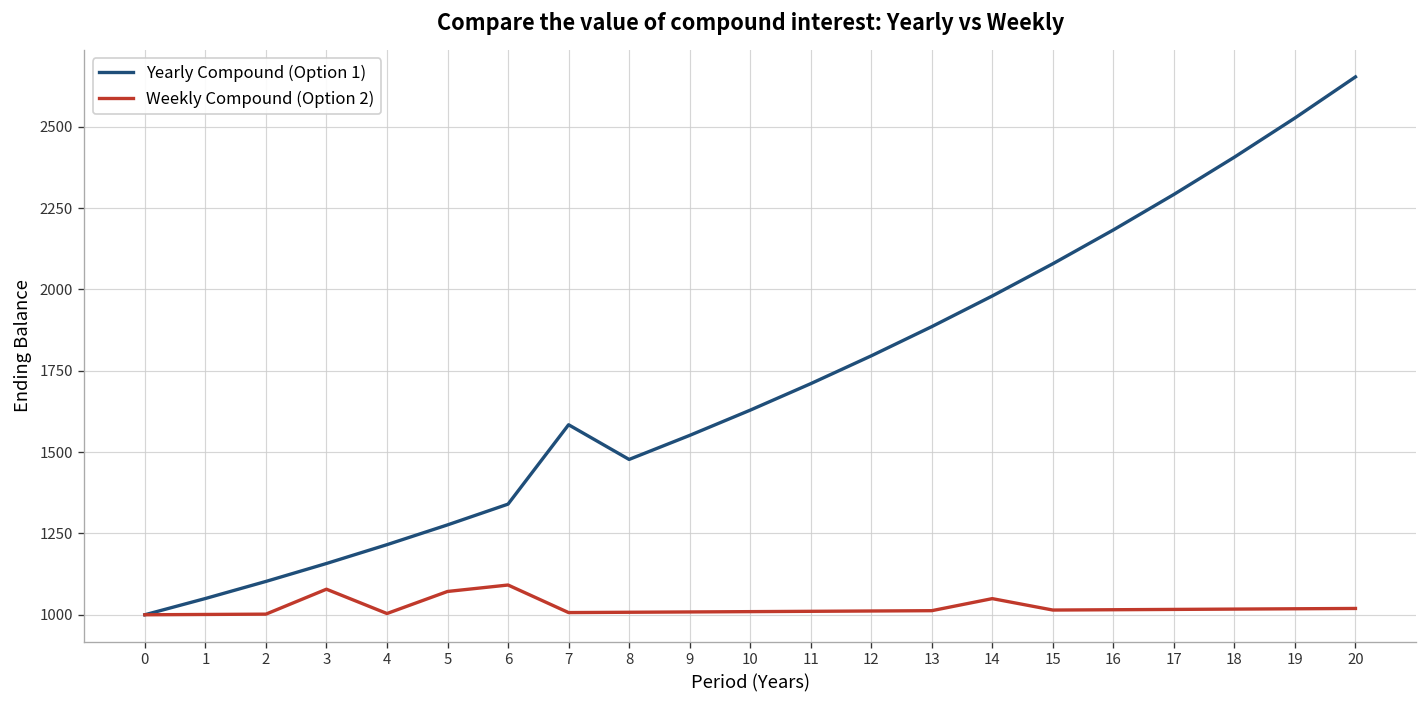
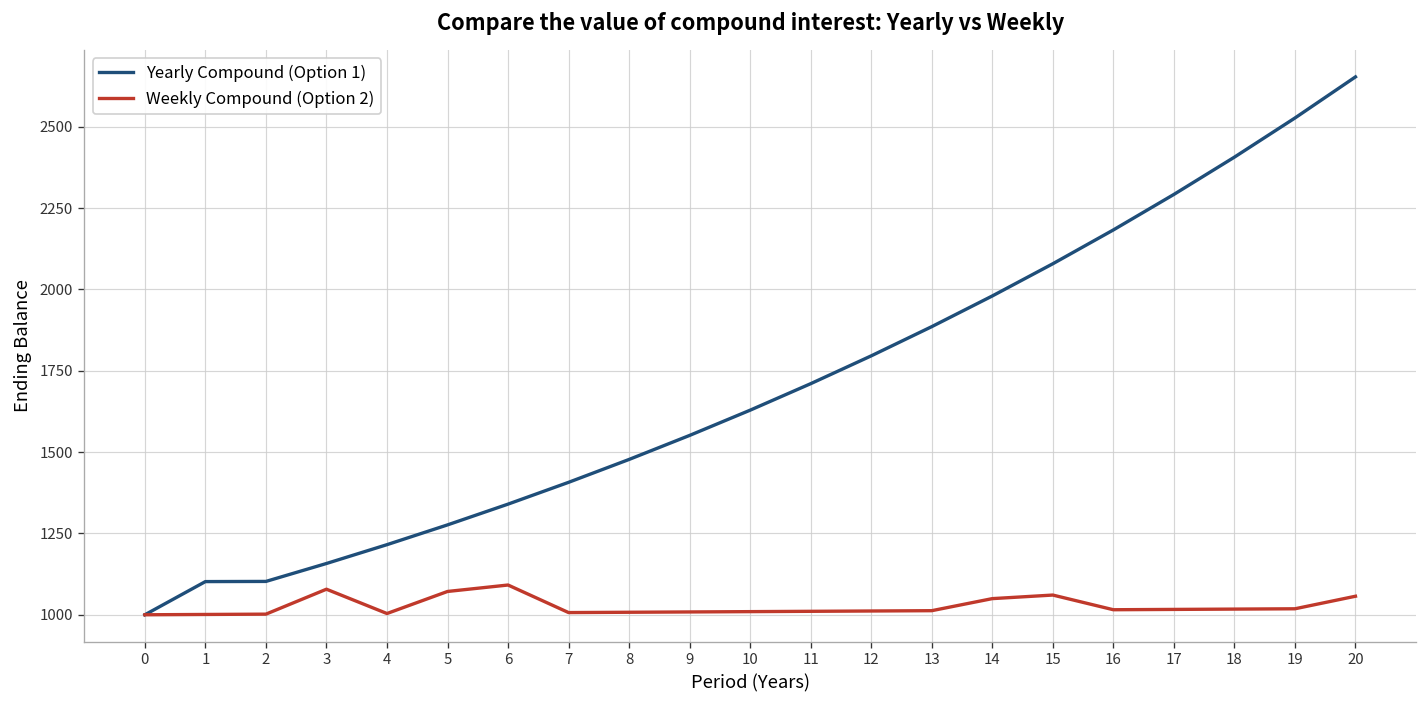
  {
    "Yearly Compound (Option 1)": {
-     "1": 1050,
+     "1": 1100,
      "2": 1100,
      "3": 1160,
      "4": 1220,
      "5": 1280,
      "6": 1340,
-     "7": 1580,
+     "7": 1410,
      "8": 1480,
      "9": 1550,
      "10": 1630,
      "11": 1710,
      "12": 1800,
      "13": 1890,
      "14": 1980,
      "15": 2080,
      "16": 2180,
      "17": 2290,
      "18": 2410,
      "19": 2530,
      "20": 2650
    },
    "Weekly Compound (Option 2)": {
      "1": 1000,
      "2": 1000,
      "3": 1080,
      "4": 1000,
      "5": 1070,
      "6": 1090,
      "7": 1010,
      "8": 1010,
      "9": 1010,
      "10": 1010,
      "11": 1010,
      "12": 1010,
      "13": 1010,
      "14": 1050,
-     "15": 1010,
+     "15": 1060,
      "16": 1020,
      "17": 1020,
      "18": 1020,
      "19": 1020,
-     "20": 1020
+     "20": 1060
    }
  }
